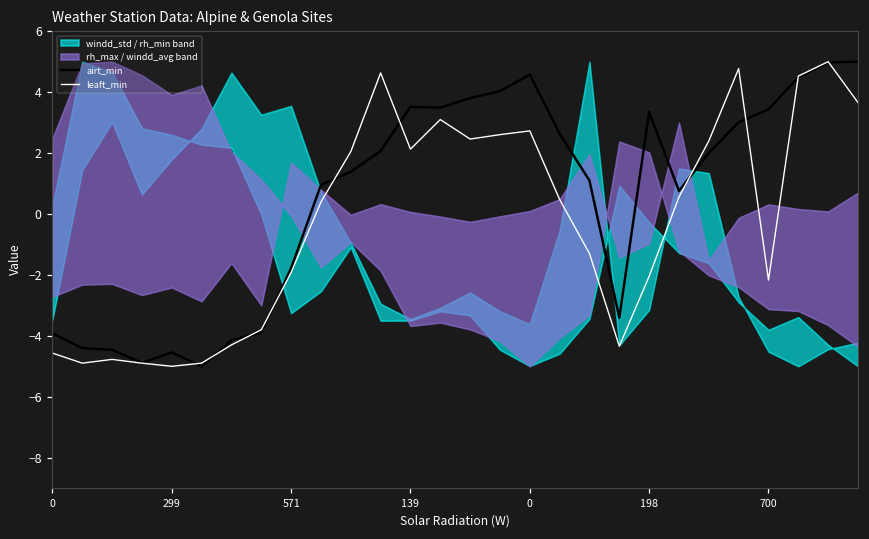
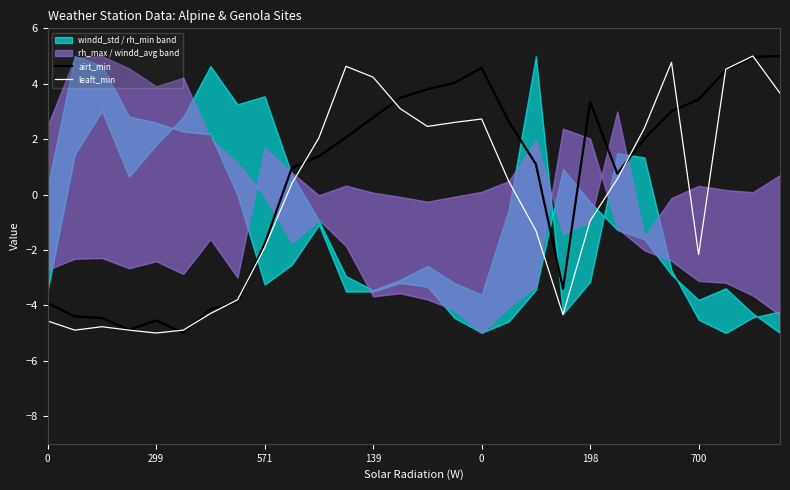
  {
    "airt_min": {
      "299": -4.5,
      "571": -1.8,
-     "139": 3.5,
+     "139": 2.8,
      "198": 3.3,
      "700": 3.4
    },
    "leaft_min": {
      "299": -5.0,
      "571": -1.9,
-     "139": 2.1,
-     "198": -2.0,
+     "139": 4.2,
+     "198": -1.0,
      "700": -2.2
    }
  }
